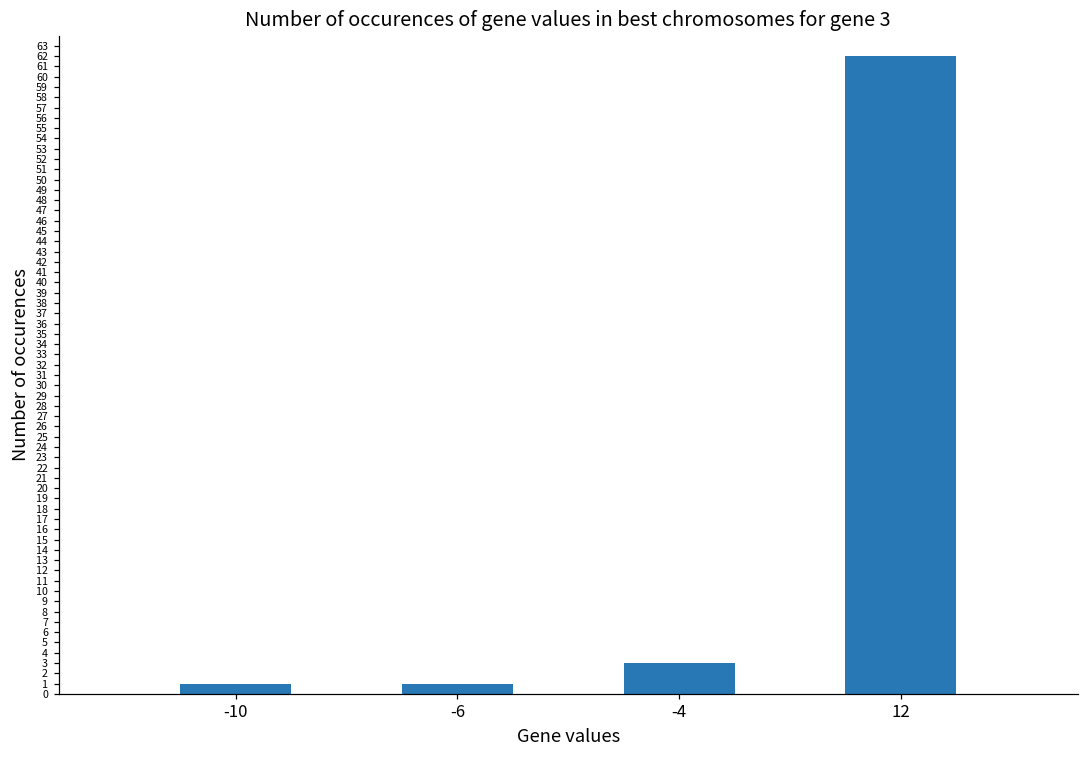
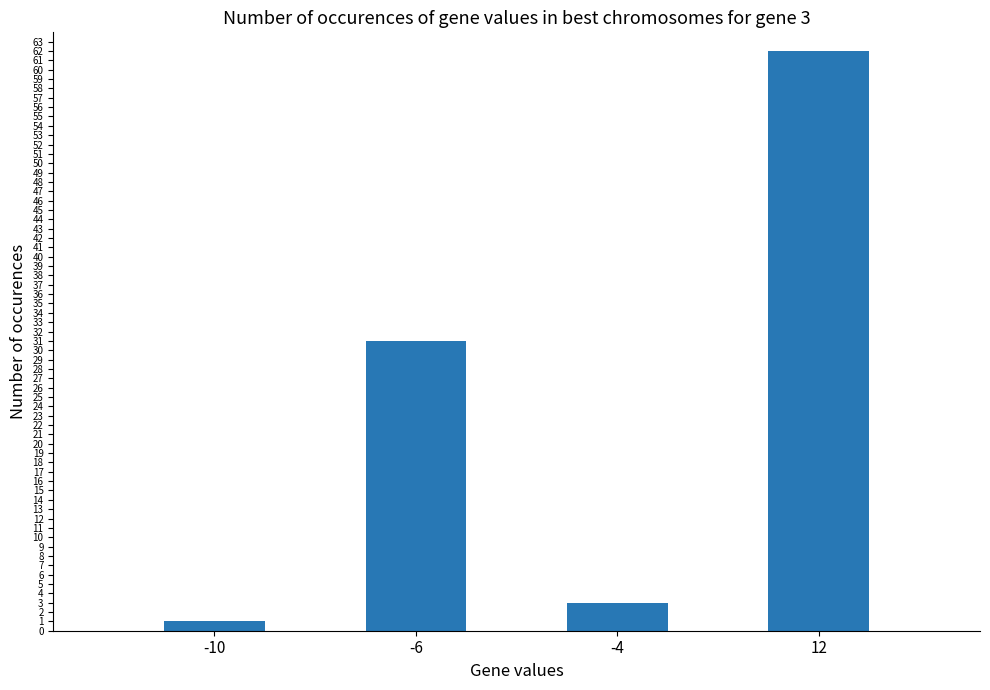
  {
    "-10": 1,
-   "-6": 1,
+   "-6": 31,
    "-4": 3,
    "12": 62
  }
